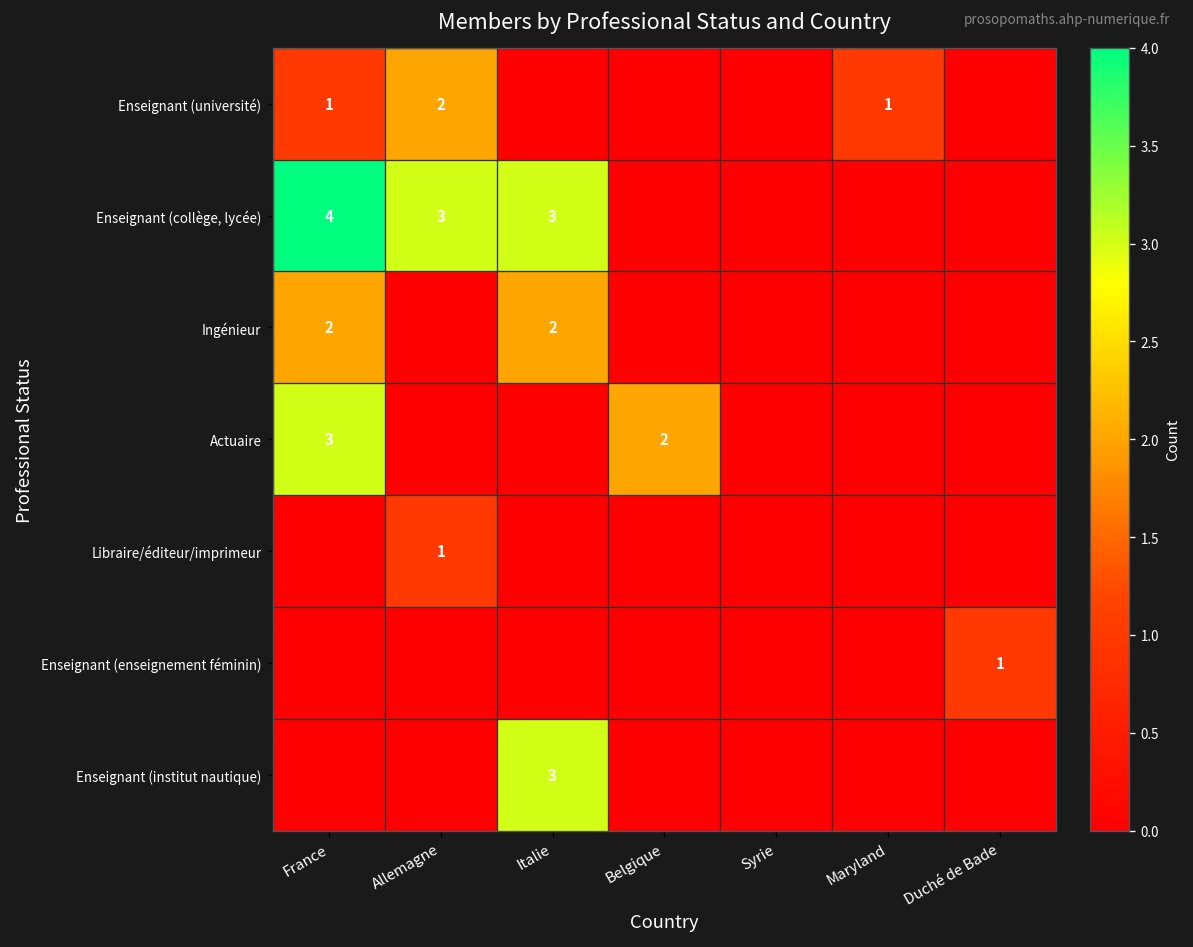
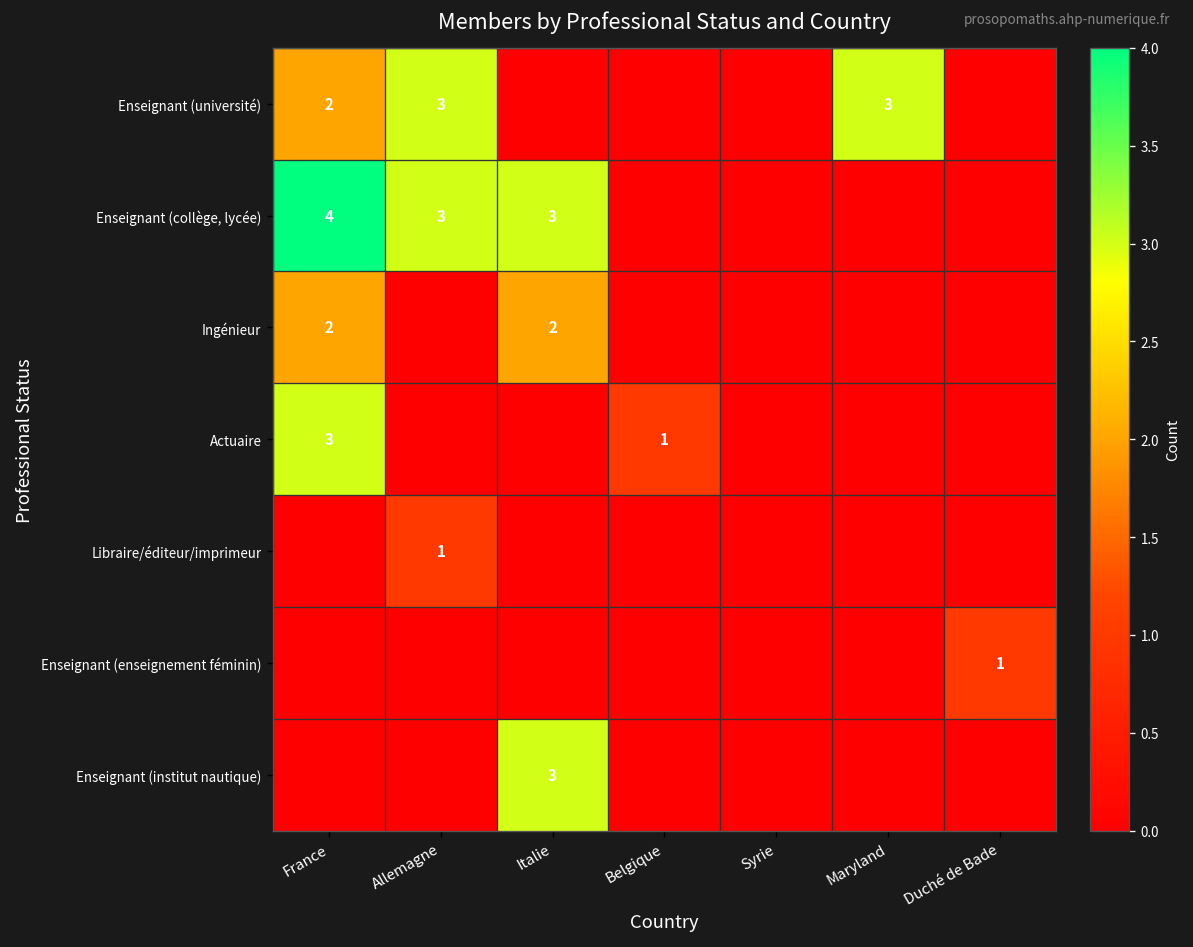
  {
    "Enseignant (université)": {
-     "France": 1,
-     "Allemagne": 2,
-     "Maryland": 1
+     "France": 2,
+     "Allemagne": 3,
+     "Maryland": 3
    },
    "Enseignant (collège, lycée)": {
      "France": 4,
      "Allemagne": 3,
      "Italie": 3
    },
    "Ingénieur": {
      "France": 2,
      "Italie": 2
    },
    "Actuaire": {
      "France": 3,
-     "Belgique": 2
+     "Belgique": 1
    },
    "Libraire/éditeur/imprimeur": {
      "Allemagne": 1
    },
    "Enseignant (enseignement féminin)": {
      "Duché de Bade": 1
    },
    "Enseignant (institut nautique)": {
      "Italie": 3
    }
  }
